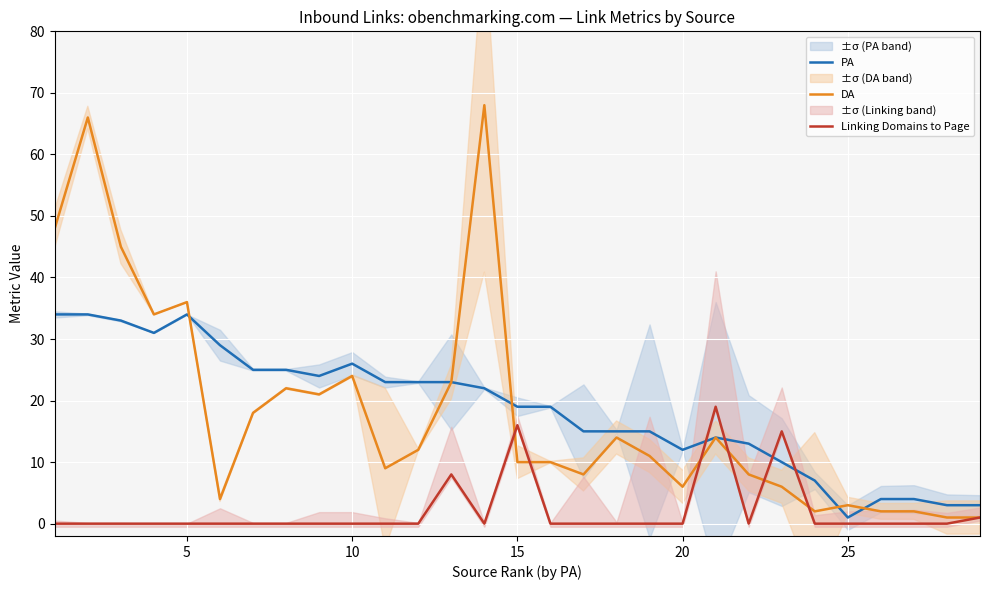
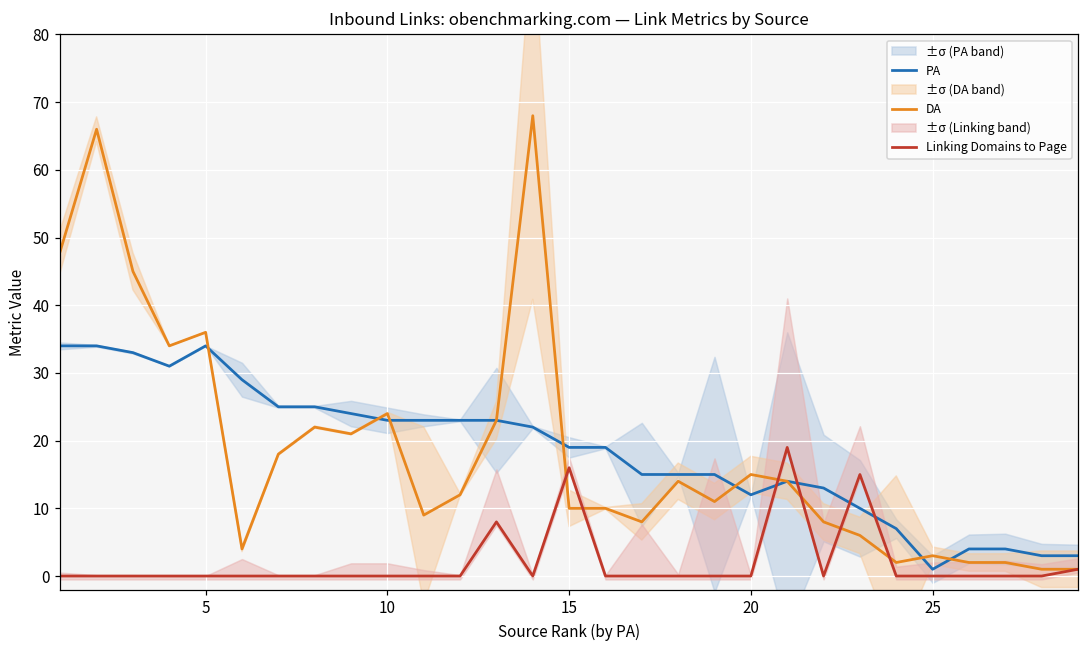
  {
    "PA": {
-     "10": 26,
+     "10": 23,
      "15": 19,
      "25": 1
    },
    "DA": {
      "15": 10,
-     "20": 6
+     "20": 15
    },
    "Linking Domains to Page": {
      "10": 0,
      "15": 16,
      "25": 0
    }
  }
